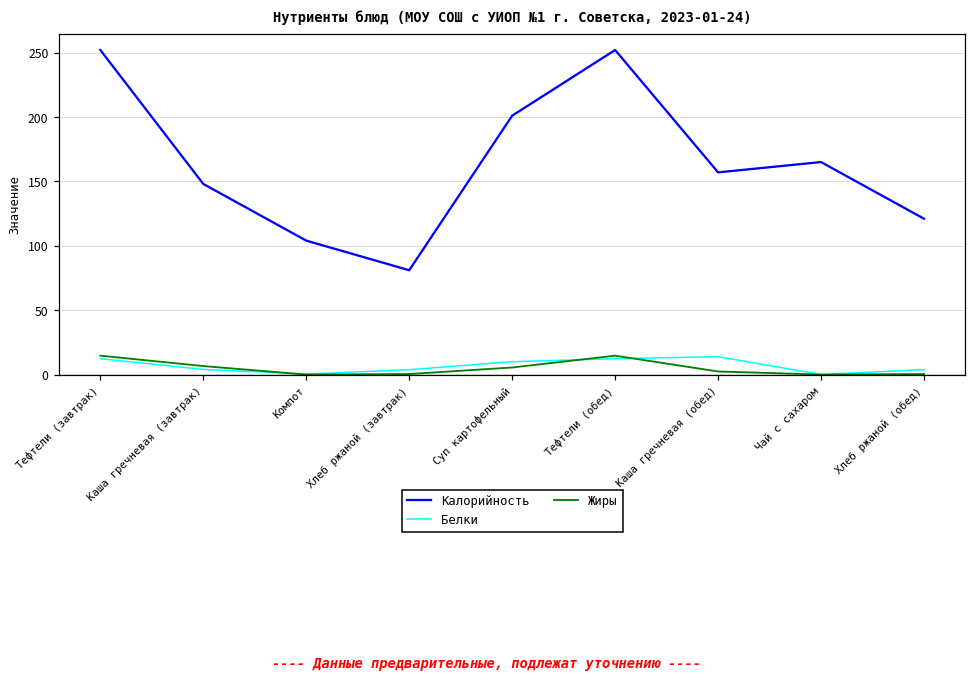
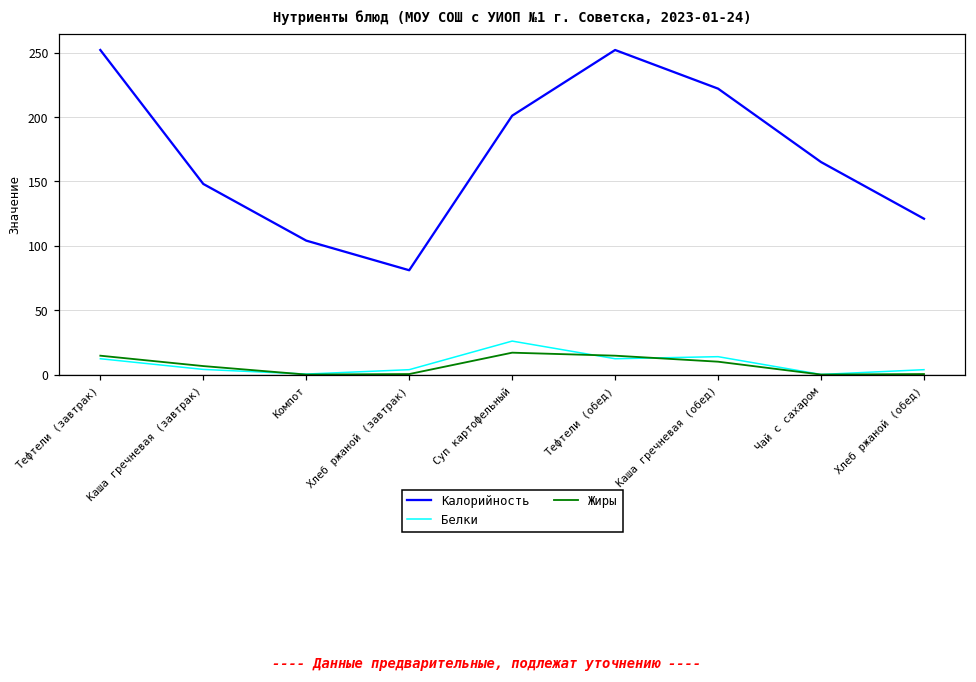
  {
    "Калорийность": {
      "Тефтели (завтрак)": 252,
      "Каша гречневая (завтрак)": 148,
      "Компот": 104,
      "Хлеб ржаной (завтрак)": 81,
      "Суп картофельный": 201,
      "Тефтели (обед)": 252,
-     "Каша гречневая (обед)": 157,
+     "Каша гречневая (обед)": 222,
      "Чай с сахаром": 165,
      "Хлеб ржаной (обед)": 121
    },
    "Белки": {
      "Тефтели (завтрак)": 12,
      "Каша гречневая (завтрак)": 4,
      "Хлеб ржаной (завтрак)": 4,
-     "Суп картофельный": 10,
+     "Суп картофельный": 26,
      "Тефтели (обед)": 12,
      "Каша гречневая (обед)": 14,
      "Хлеб ржаной (обед)": 4
    },
    "Жиры": {
      "Тефтели (завтрак)": 15,
      "Каша гречневая (завтрак)": 7,
      "Хлеб ржаной (завтрак)": 0,
-     "Суп картофельный": 6,
+     "Суп картофельный": 17,
      "Тефтели (обед)": 15,
-     "Каша гречневая (обед)": 2,
+     "Каша гречневая (обед)": 10,
      "Хлеб ржаной (обед)": 0
    }
  }
